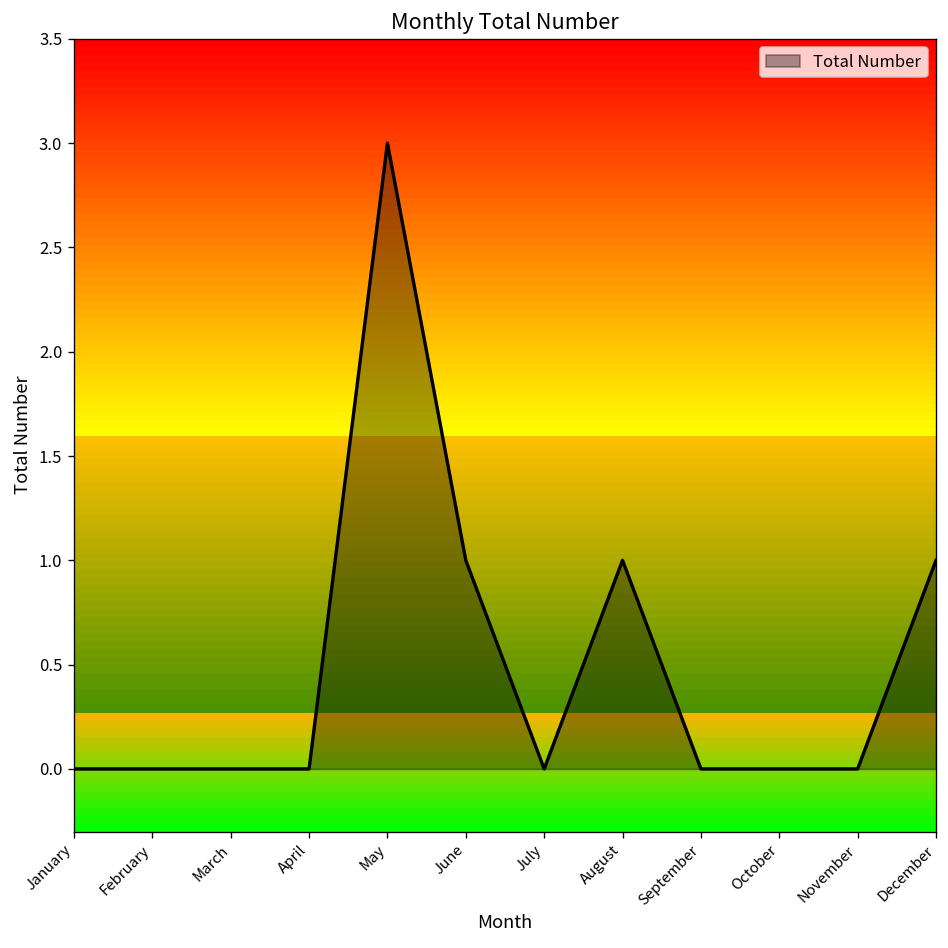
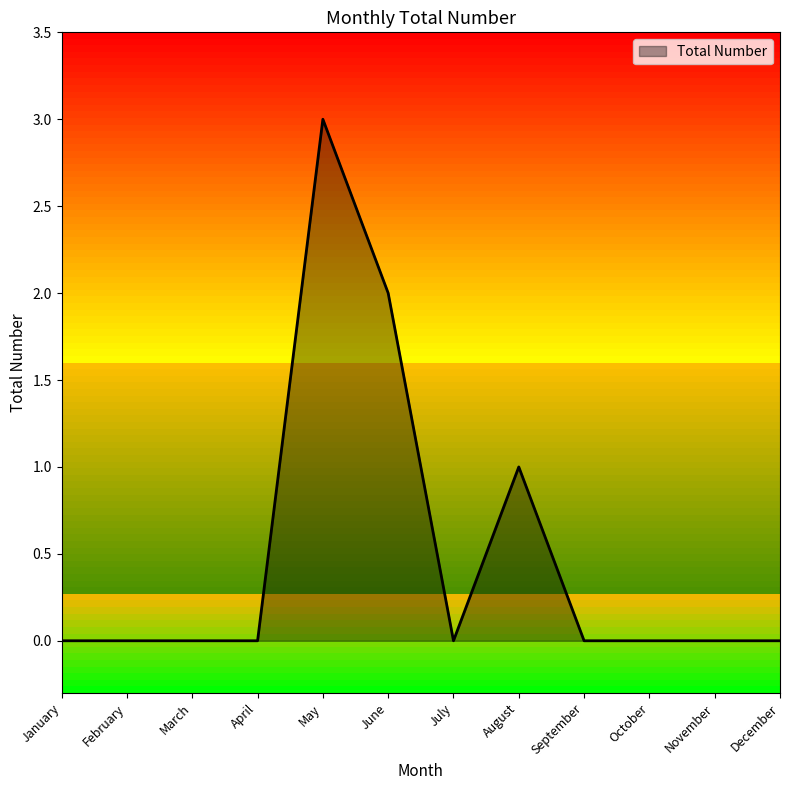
  {
    "January": 0,
    "February": 0,
    "March": 0,
    "April": 0,
    "May": 3,
-   "June": 1,
+   "June": 2,
    "July": 0,
    "August": 1,
    "September": 0,
    "October": 0,
    "November": 0,
-   "December": 1
+   "December": 0
  }
